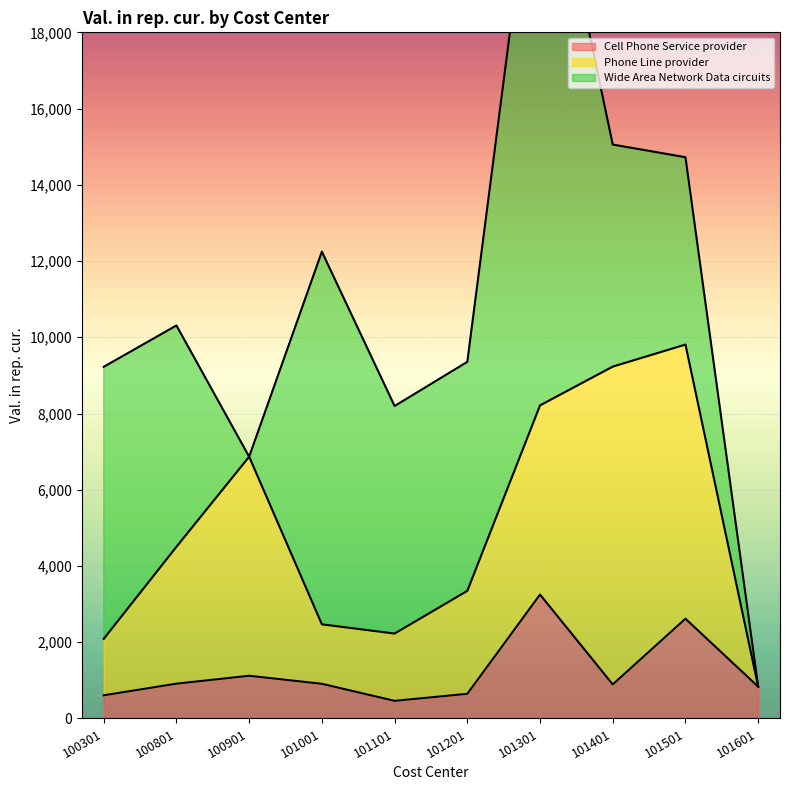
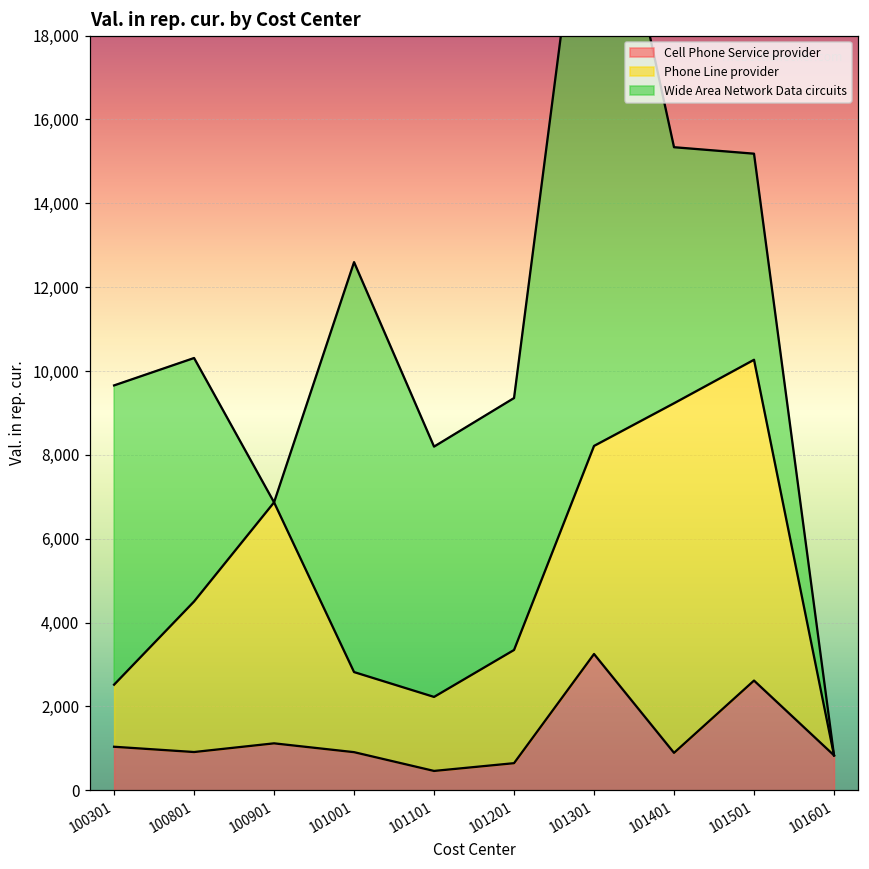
  {
    "Cell Phone Service provider": {
-     "100301": "600",
+     "100301": "1,000",
      "100801": "900",
      "100901": "1,100",
      "101001": "900",
      "101101": "500",
      "101201": "600",
      "101301": "3,300",
      "101401": "900",
      "101501": "2,600"
    },
    "Phone Line provider": {
      "100301": "1,500",
      "100801": "3,600",
-     "101001": "1,600",
+     "101001": "1,900",
      "101101": "1,800",
      "101201": "2,700",
      "101301": "5,000",
      "101401": "8,300",
-     "101501": "7,200"
+     "101501": "7,700"
    },
    "Wide Area Network Data circuits": {
      "100301": "7,100",
      "100801": "5,800",
      "101001": "9,800",
      "101101": "6,000",
      "101201": "6,000",
-     "101401": "5,800",
+     "101401": "6,100",
      "101501": "4,900"
    }
  }
